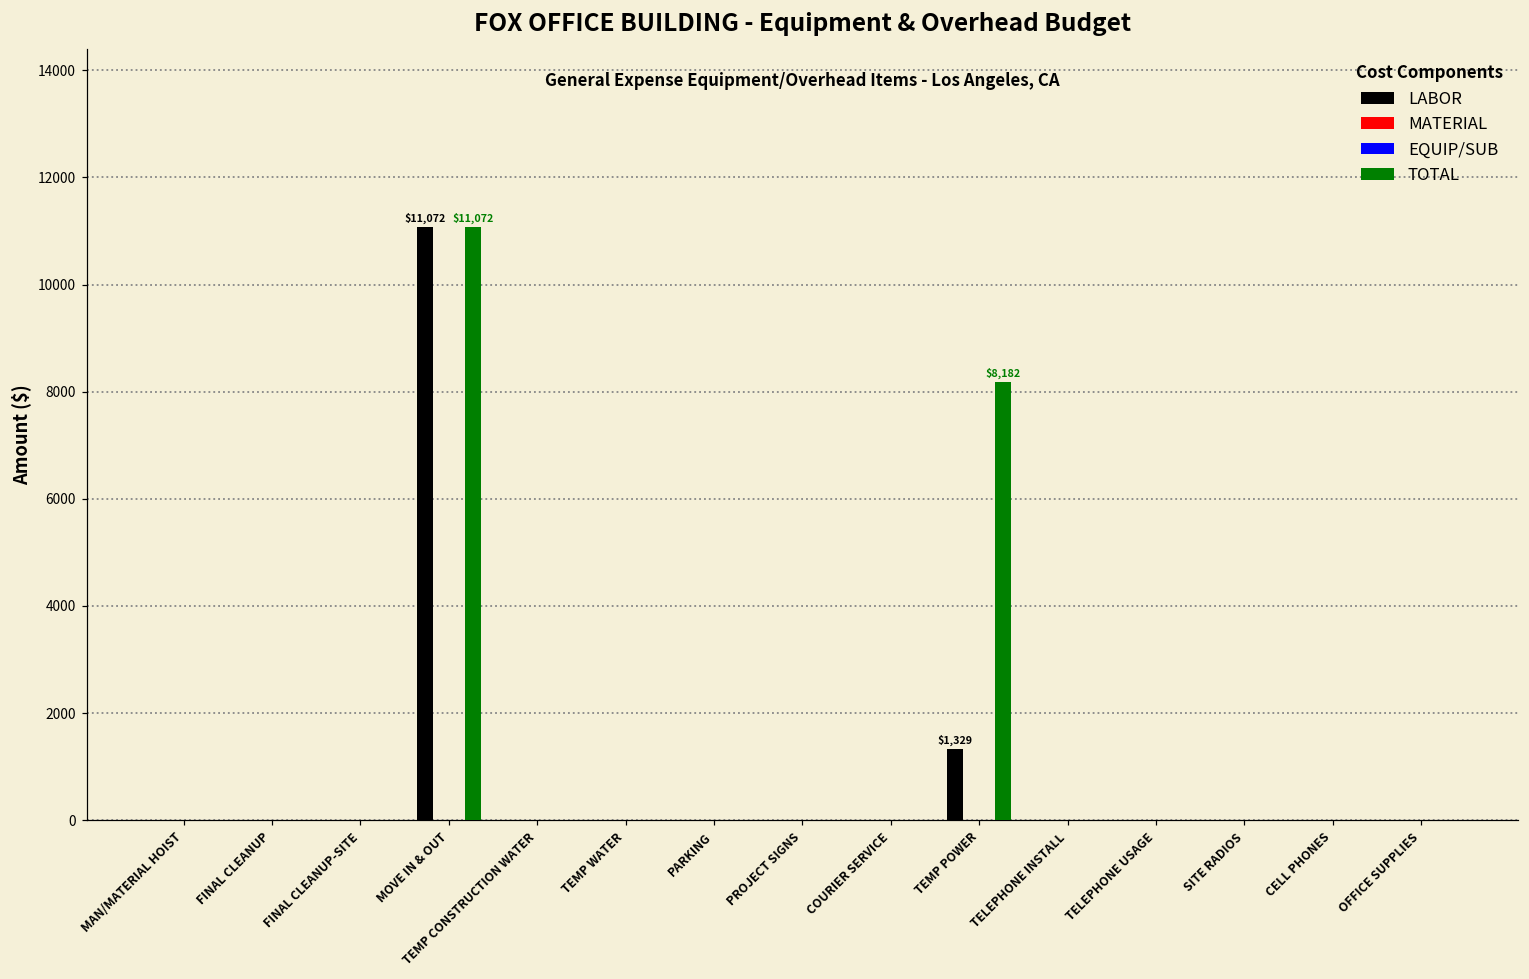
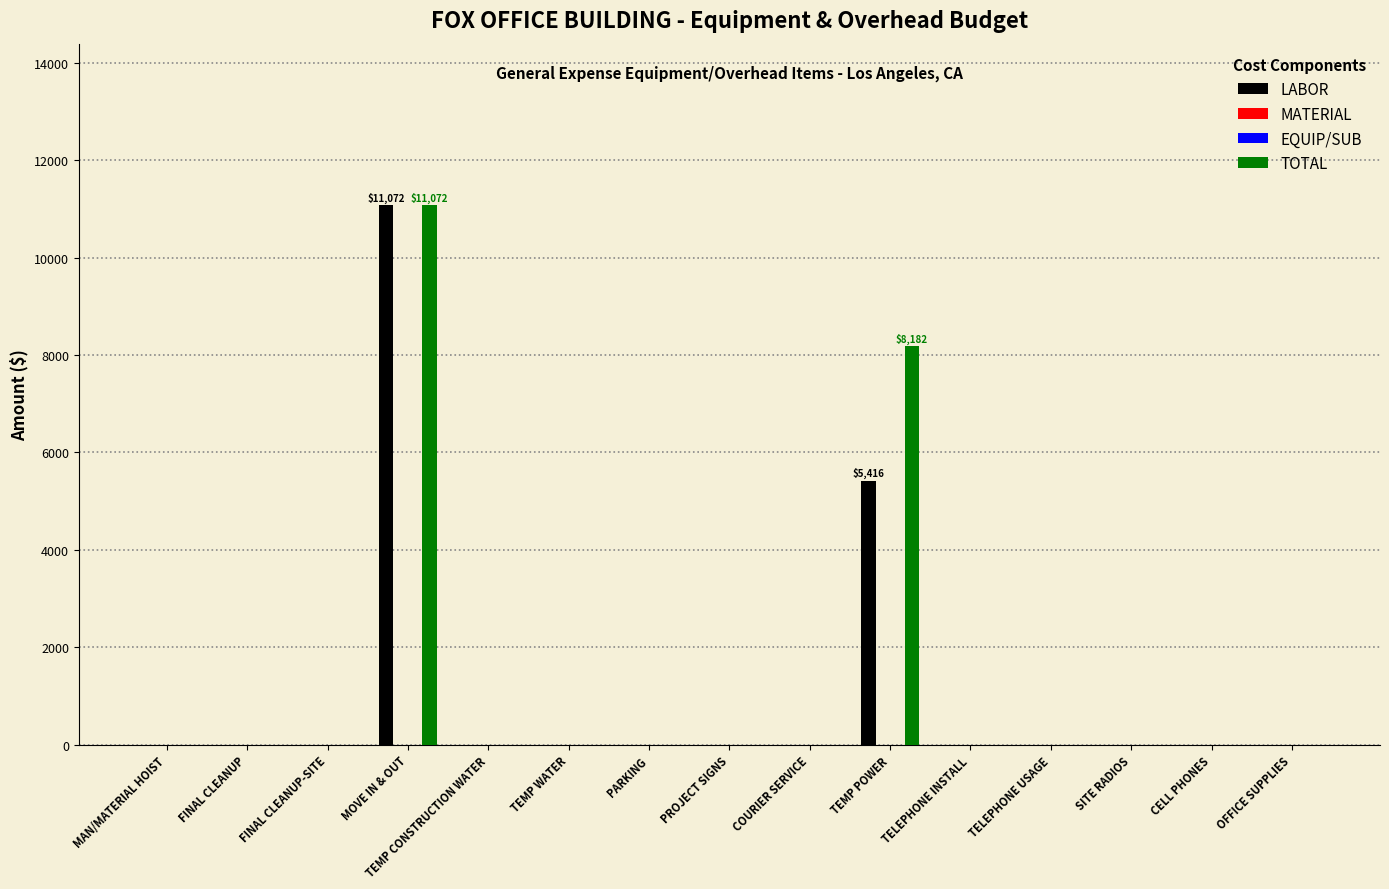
  {
    "LABOR": {
      "MOVE IN & OUT": "$11,072",
-     "TEMP POWER": "$1,329"
+     "TEMP POWER": "$5,416"
    },
    "MATERIAL": {
      "MAN/MATERIAL HOIST": "0",
      "FINAL CLEANUP": "0",
      "FINAL CLEANUP-SITE": "0",
      "MOVE IN & OUT": "0",
      "TEMP CONSTRUCTION WATER": "0",
      "TEMP WATER": "0",
      "PARKING": "0",
      "PROJECT SIGNS": "0",
      "COURIER SERVICE": "0",
      "TEMP POWER": "0",
      "TELEPHONE INSTALL": "0",
      "TELEPHONE USAGE": "0",
      "SITE RADIOS": "0",
      "CELL PHONES": "0",
      "OFFICE SUPPLIES": "0"
    },
    "EQUIP/SUB": {
      "MAN/MATERIAL HOIST": "0",
      "FINAL CLEANUP": "0",
      "FINAL CLEANUP-SITE": "0",
      "MOVE IN & OUT": "0",
      "TEMP CONSTRUCTION WATER": "0",
      "TEMP WATER": "0",
      "PARKING": "0",
      "PROJECT SIGNS": "0",
      "COURIER SERVICE": "0",
      "TEMP POWER": "0",
      "TELEPHONE INSTALL": "0",
      "TELEPHONE USAGE": "0",
      "SITE RADIOS": "0",
      "CELL PHONES": "0",
      "OFFICE SUPPLIES": "0"
    },
    "TOTAL": {
      "MOVE IN & OUT": "$11,072",
      "TEMP POWER": "$8,182"
    }
  }
